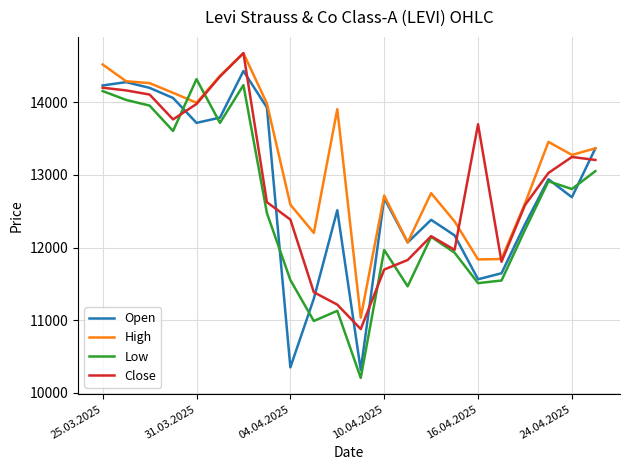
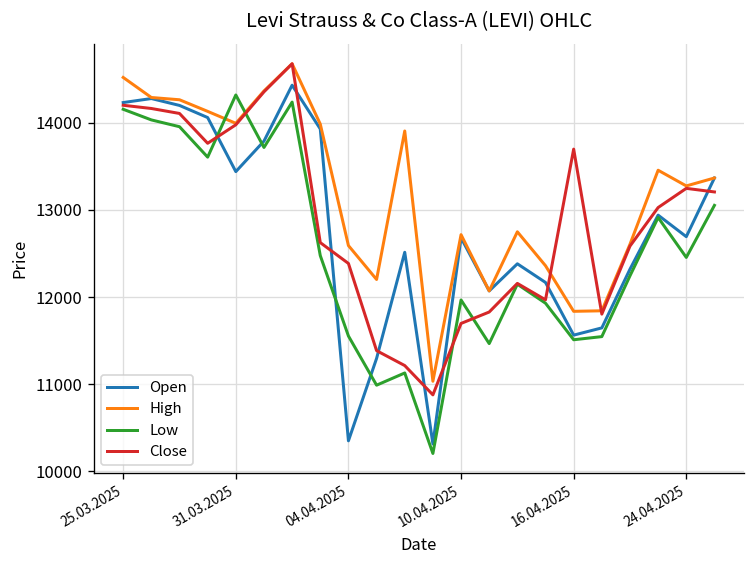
  {
    "Open": {
-     "31.03.2025": 13700,
+     "31.03.2025": 13400,
      "04.04.2025": 10400,
      "10.04.2025": 12700,
      "16.04.2025": 11600,
      "24.04.2025": 12700
    },
    "High": {
      "25.03.2025": 14500,
      "04.04.2025": 12600,
      "10.04.2025": 12700,
      "16.04.2025": 11800
    },
    "Low": {
      "25.03.2025": 14200,
      "31.03.2025": 14300,
      "04.04.2025": 11600,
      "10.04.2025": 12000,
      "16.04.2025": 11500,
-     "24.04.2025": 12800
+     "24.04.2025": 12500
    },
    "Close": {
      "04.04.2025": 12400,
      "10.04.2025": 11700,
      "16.04.2025": 13700
    }
  }
